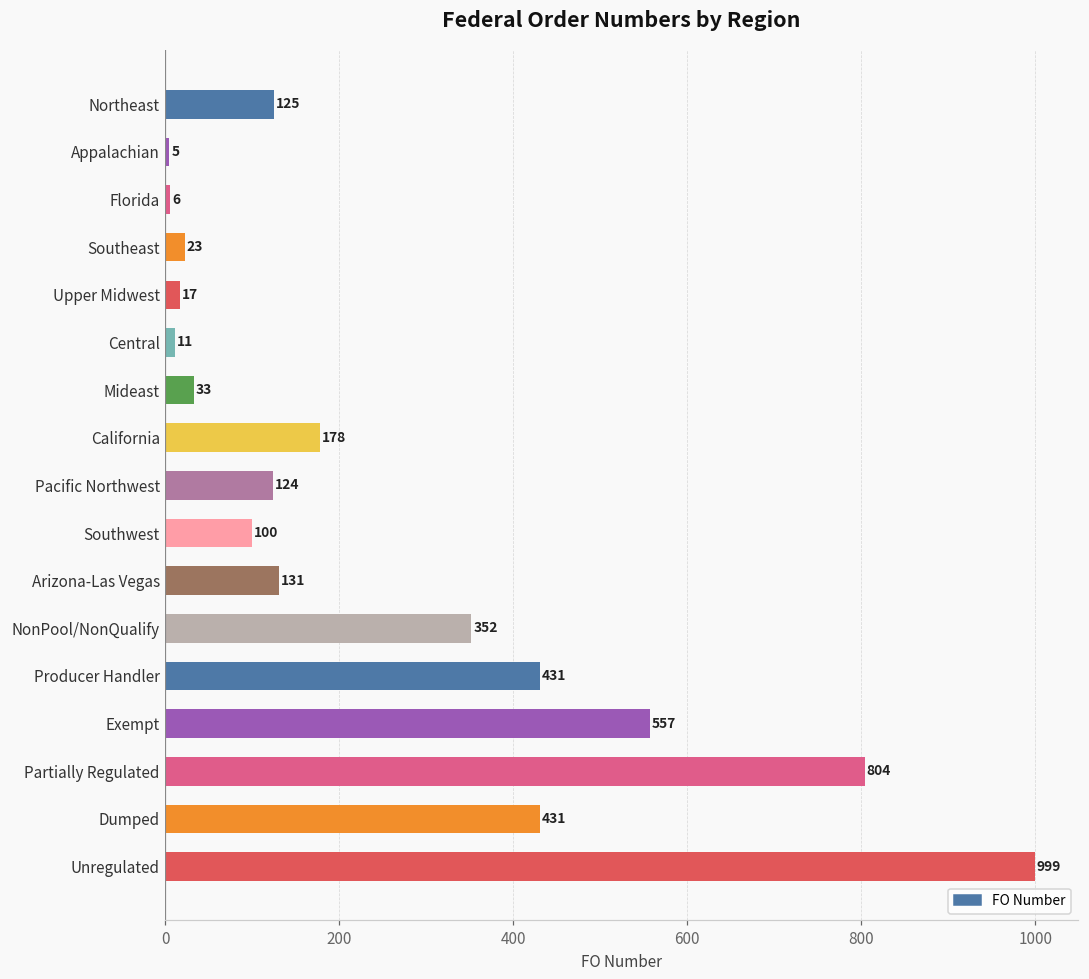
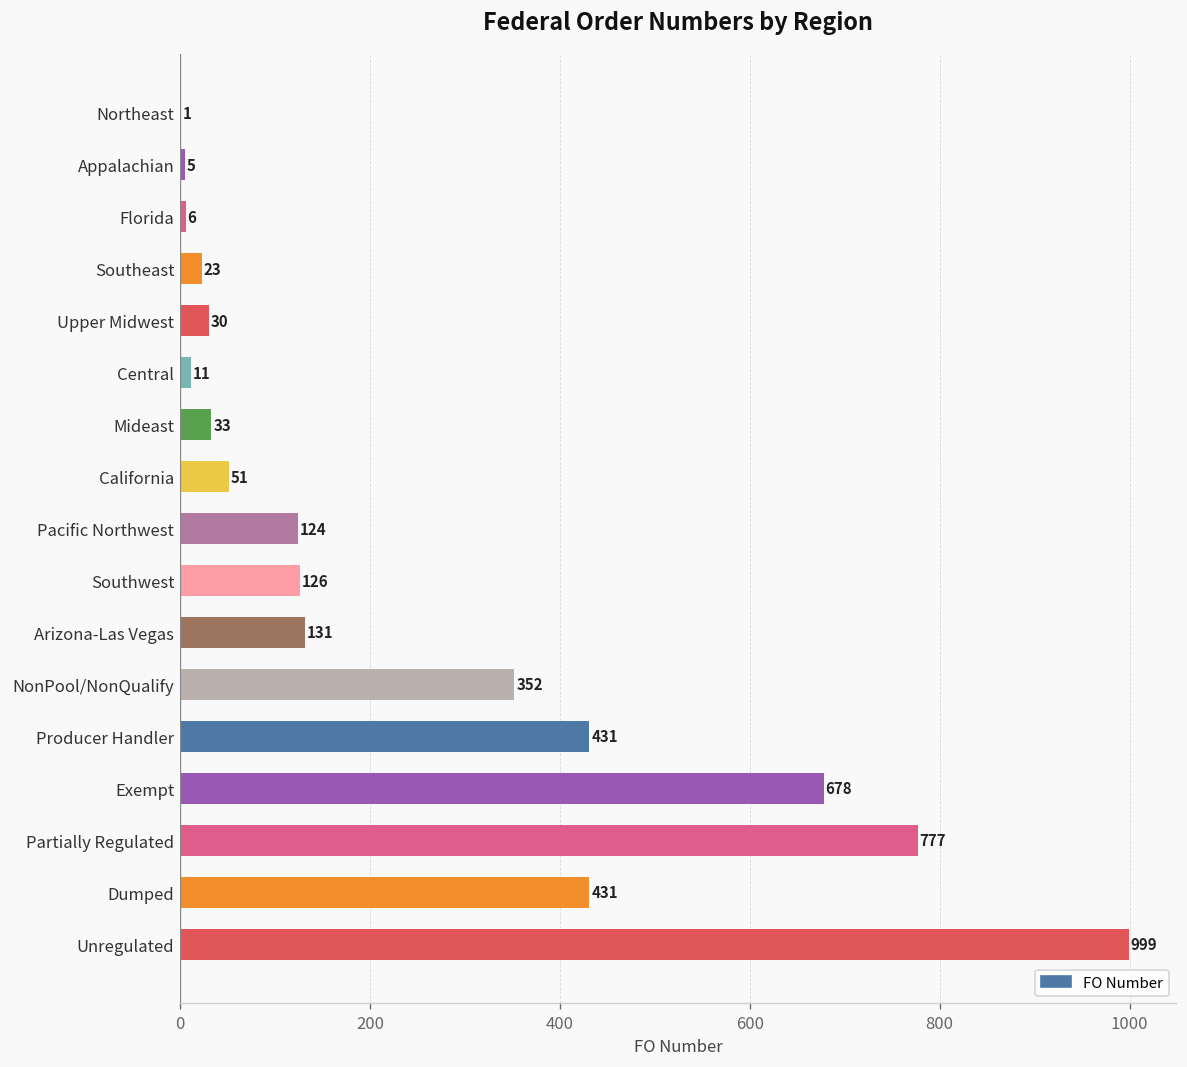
  {
-   "Northeast": 125,
+   "Northeast": 1,
    "Appalachian": 5,
    "Florida": 6,
    "Southeast": 23,
-   "Upper Midwest": 17,
+   "Upper Midwest": 30,
    "Central": 11,
    "Mideast": 33,
-   "California": 178,
+   "California": 51,
    "Pacific Northwest": 124,
-   "Southwest": 100,
+   "Southwest": 126,
    "Arizona-Las Vegas": 131,
    "NonPool/NonQualify": 352,
    "Producer Handler": 431,
-   "Exempt": 557,
-   "Partially Regulated": 804,
+   "Exempt": 678,
+   "Partially Regulated": 777,
    "Dumped": 431,
    "Unregulated": 999
  }
